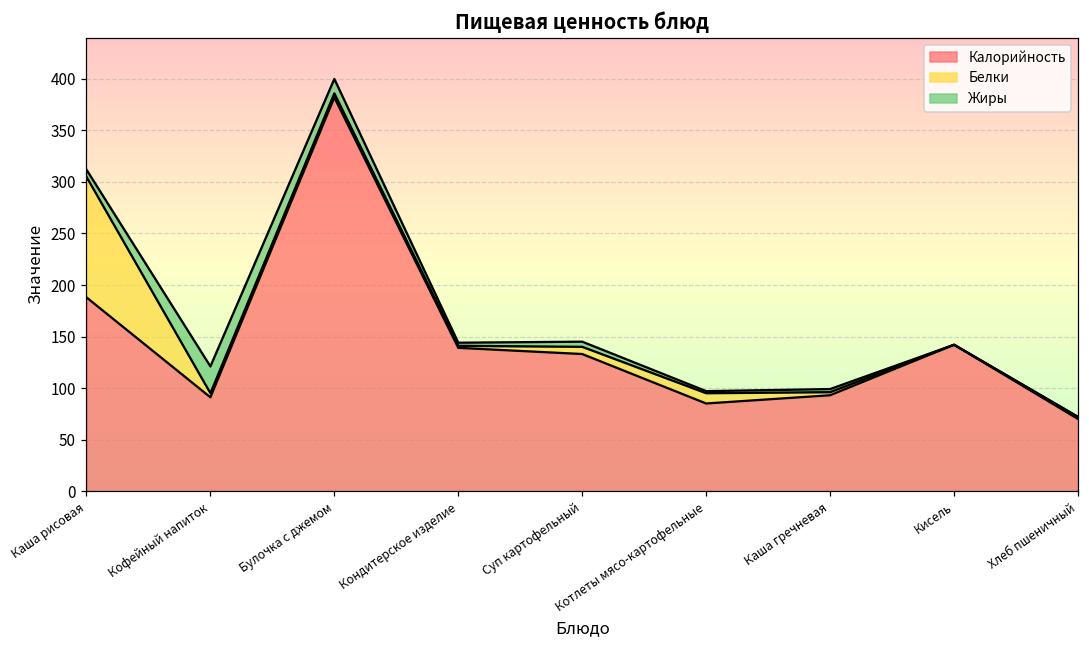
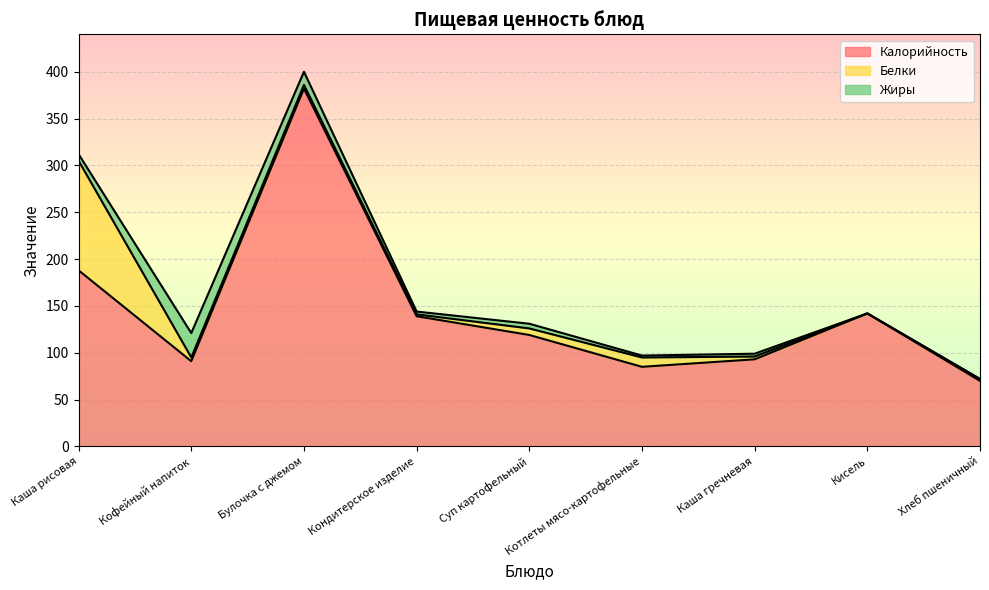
  {
    "Калорийность": {
      "Каша рисовая": 190,
      "Кофейный напиток": 90,
      "Булочка с джемом": 380,
-     "Суп картофельный": 130,
+     "Суп картофельный": 120,
      "Котлеты мясо-картофельные": 90,
      "Каша гречневая": 90
    },
    "Белки": {
      "Каша рисовая": 120,
      "Кофейный напиток": 0,
      "Булочка с джемом": 0,
      "Суп картофельный": 10,
      "Каша гречневая": 0
    },
    "Жиры": {
      "Каша рисовая": 10,
      "Кофейный напиток": 30,
      "Булочка с джемом": 10,
      "Кондитерское изделие": 0,
      "Суп картофельный": 10,
      "Каша гречневая": 0
    }
  }
